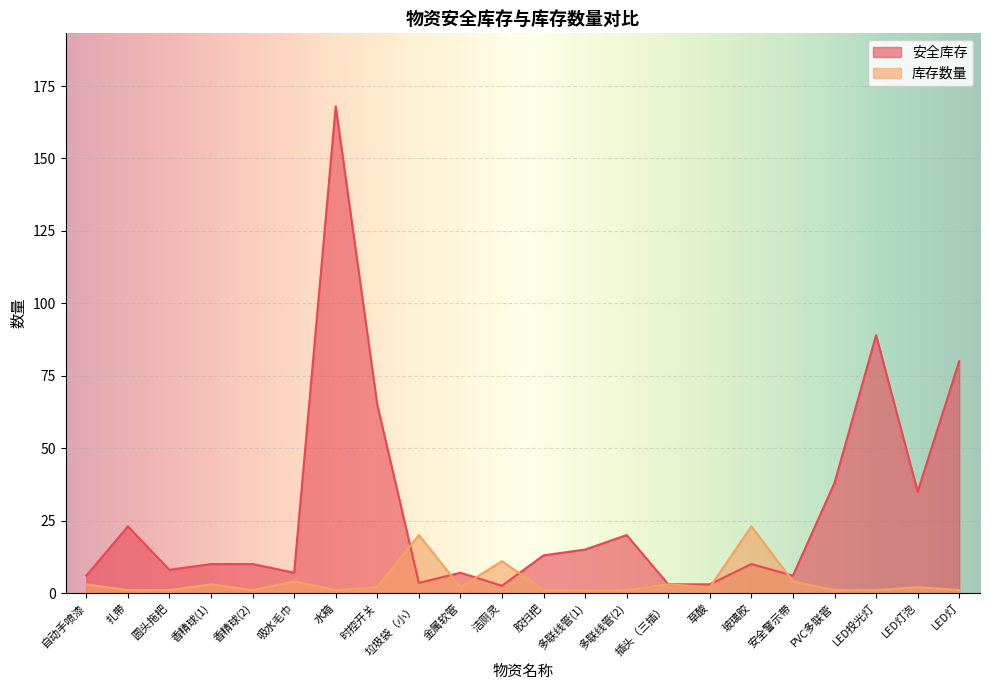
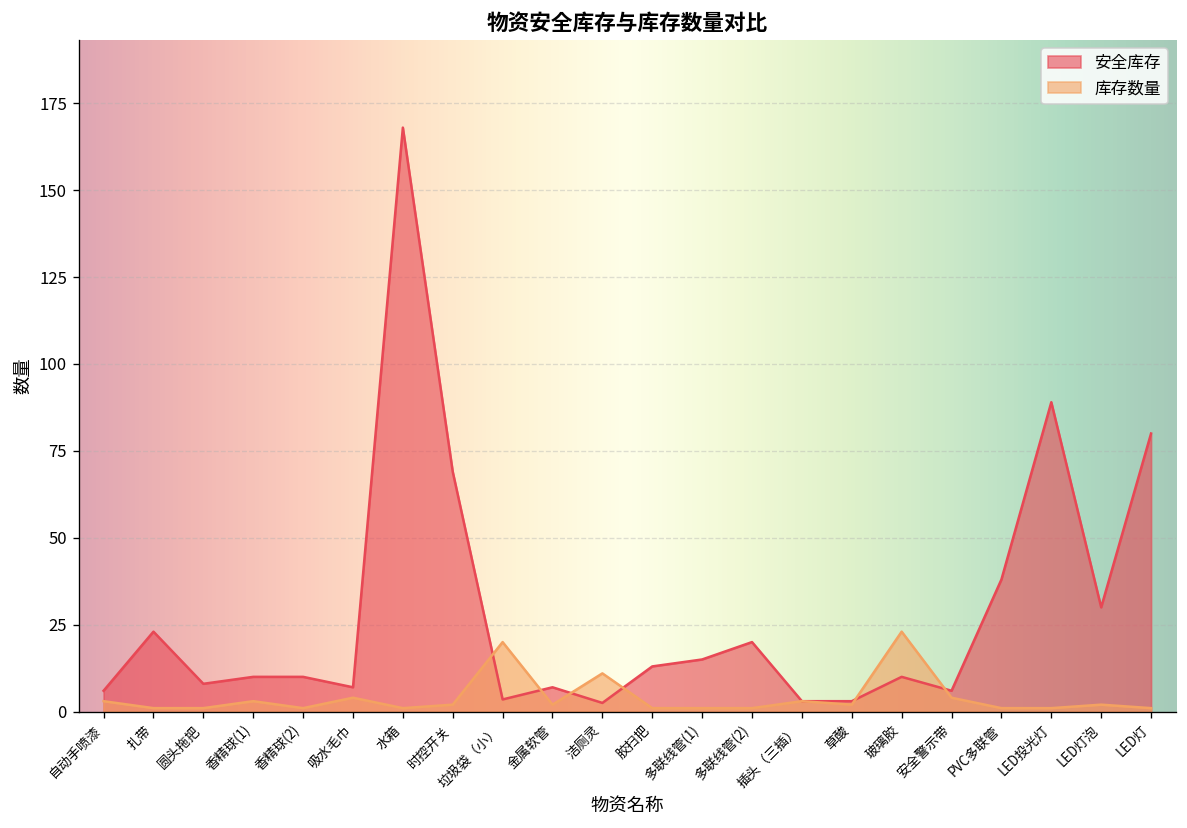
  {
    "安全库存": {
      "自动手喷漆": 6,
      "扎带": 23,
      "圆头拖把": 8,
      "香精球(1)": 10,
      "香精球(2)": 10,
      "吸水毛巾": 7,
      "水箱": 168,
-     "时控开关": 65,
+     "时控开关": 69,
      "垃圾袋（小）": 4,
      "金属软管": 7,
      "洁厕灵": 3,
      "胶扫把": 13,
      "多联线管(1)": 15,
      "多联线管(2)": 20,
      "草酸": 3,
      "玻璃胶": 10,
      "安全警示带": 6,
      "PVC多联管": 38,
      "LED投光灯": 89,
-     "LED灯泡": 35,
+     "LED灯泡": 30,
      "LED灯": 80
    },
    "库存数量": {
      "自动手喷漆": 3,
      "扎带": 1,
      "圆头拖把": 1,
      "香精球(1)": 3,
      "香精球(2)": 1,
      "吸水毛巾": 4,
      "水箱": 1,
      "时控开关": 2,
      "垃圾袋（小）": 20,
      "金属软管": 2,
      "洁厕灵": 11,
      "胶扫把": 1,
      "多联线管(1)": 1,
      "多联线管(2)": 1,
      "草酸": 2,
      "玻璃胶": 23,
      "安全警示带": 4,
      "PVC多联管": 1,
      "LED投光灯": 1,
      "LED灯泡": 2,
      "LED灯": 1
    }
  }
